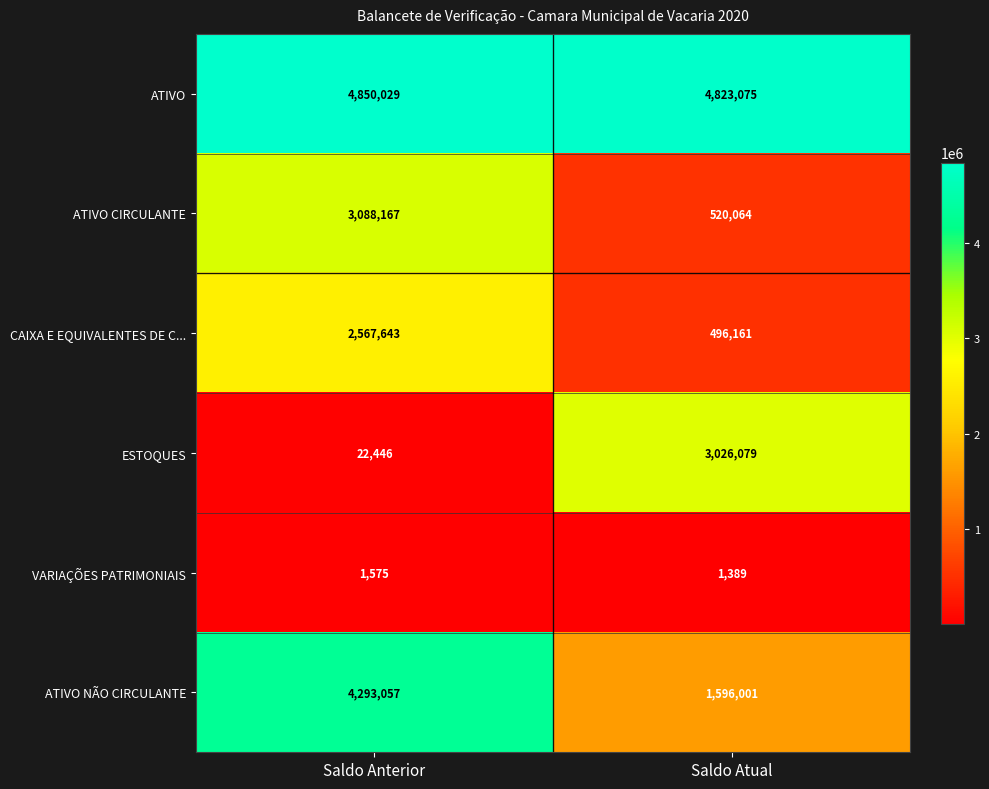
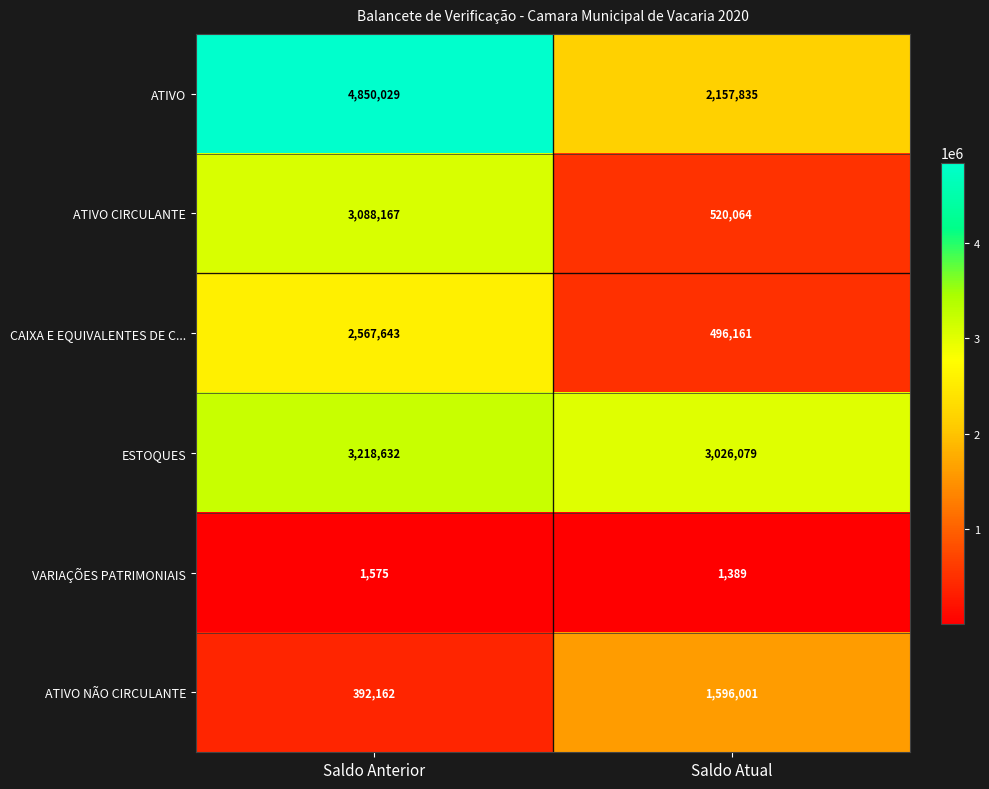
  {
    "ATIVO": {
      "Saldo Anterior": "4,850,029",
-     "Saldo Atual": "4,823,075"
+     "Saldo Atual": "2,157,835"
    },
    "ATIVO CIRCULANTE": {
      "Saldo Anterior": "3,088,167",
      "Saldo Atual": "520,064"
    },
    "CAIXA E EQUIVALENTES DE C...": {
      "Saldo Anterior": "2,567,643",
      "Saldo Atual": "496,161"
    },
    "ESTOQUES": {
-     "Saldo Anterior": "22,446",
+     "Saldo Anterior": "3,218,632",
      "Saldo Atual": "3,026,079"
    },
    "VARIAÇÕES PATRIMONIAIS": {
      "Saldo Anterior": "1,575",
      "Saldo Atual": "1,389"
    },
    "ATIVO NÃO CIRCULANTE": {
-     "Saldo Anterior": "4,293,057",
+     "Saldo Anterior": "392,162",
      "Saldo Atual": "1,596,001"
    }
  }
